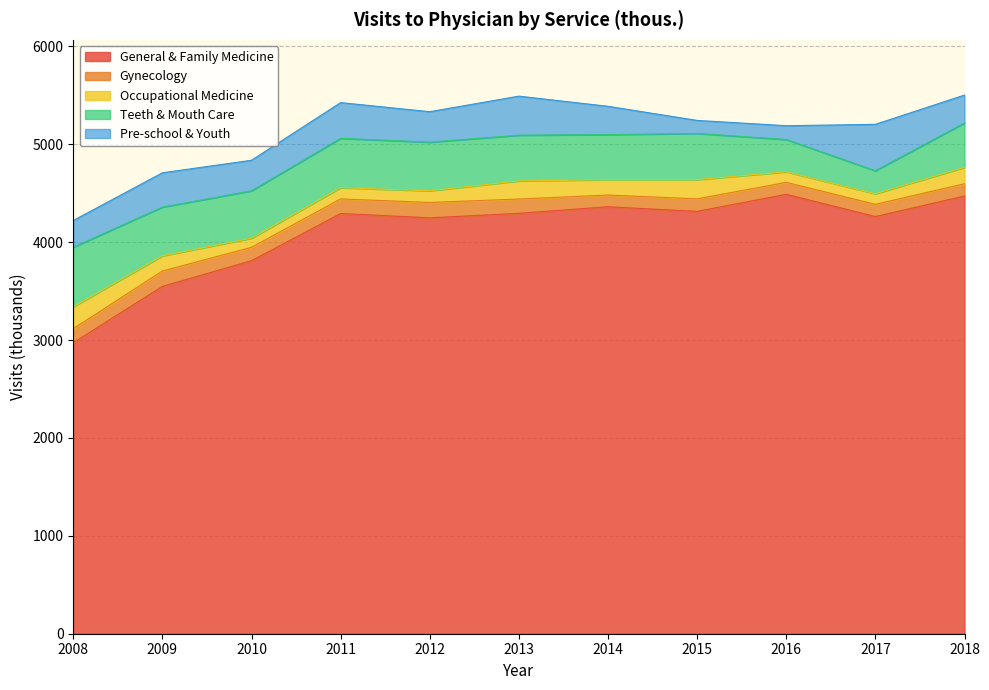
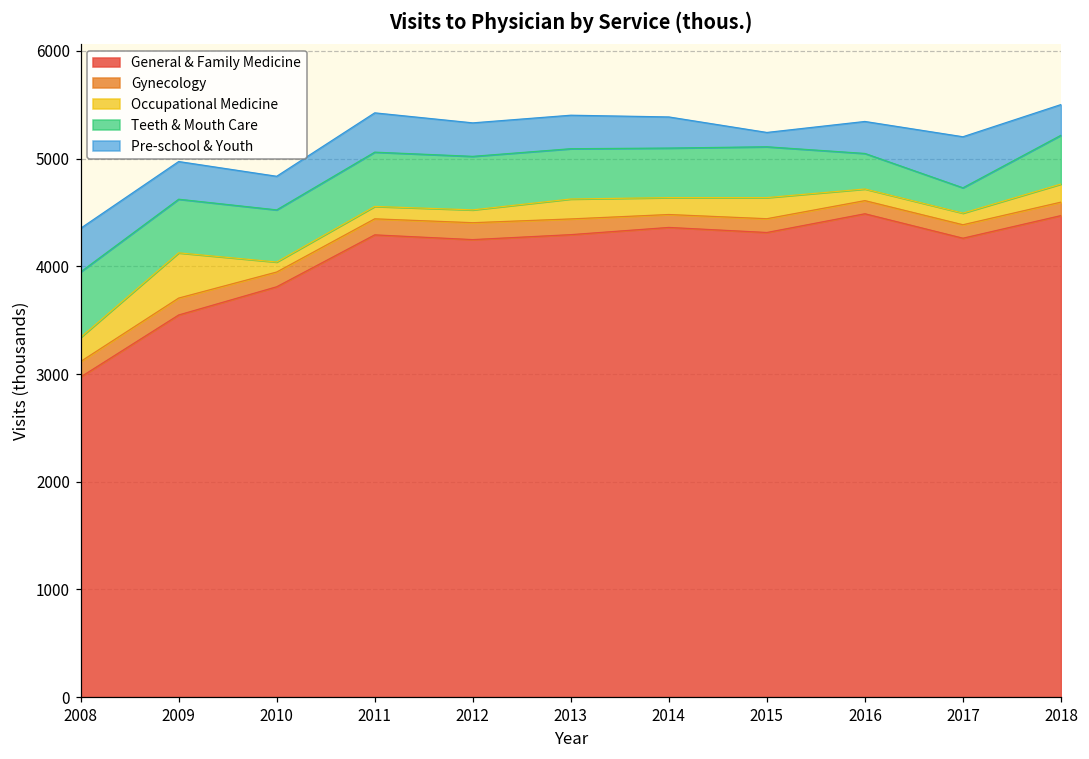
  {
    "Occupational Medicine": {
      "2008": 200,
-     "2009": 200,
+     "2009": 400,
      "2010": 100,
      "2011": 100,
      "2012": 100,
      "2013": 200,
      "2014": 200,
      "2015": 200,
      "2016": 100,
      "2017": 100,
      "2018": 200
    },
    "Teeth & Mouth Care": {
      "2008": 600,
      "2009": 500,
      "2010": 500,
      "2011": 500,
      "2012": 500,
      "2013": 500,
      "2014": 500,
      "2015": 500,
      "2016": 300,
      "2017": 200,
      "2018": 500
    },
    "Pre-school & Youth": {
-     "2008": 300,
+     "2008": 400,
      "2009": 400,
      "2010": 300,
      "2011": 400,
      "2012": 300,
-     "2013": 400,
+     "2013": 300,
      "2014": 300,
      "2015": 100,
-     "2016": 100,
+     "2016": 300,
      "2017": 500,
      "2018": 300
    }
  }
